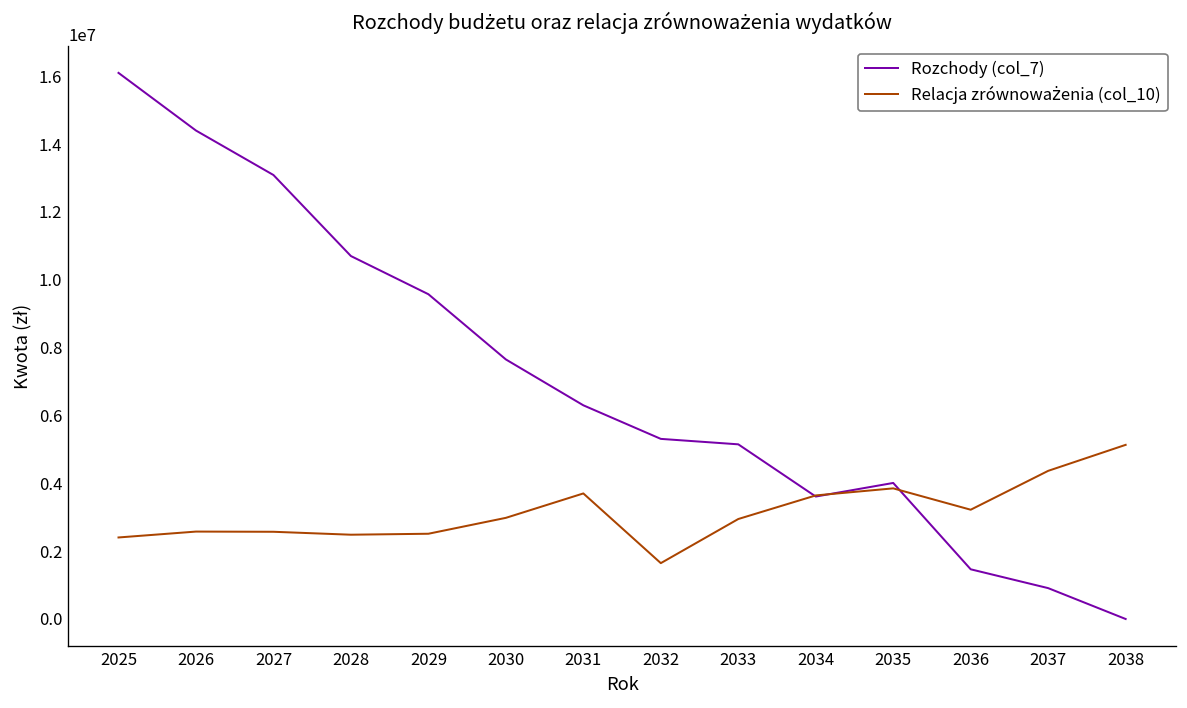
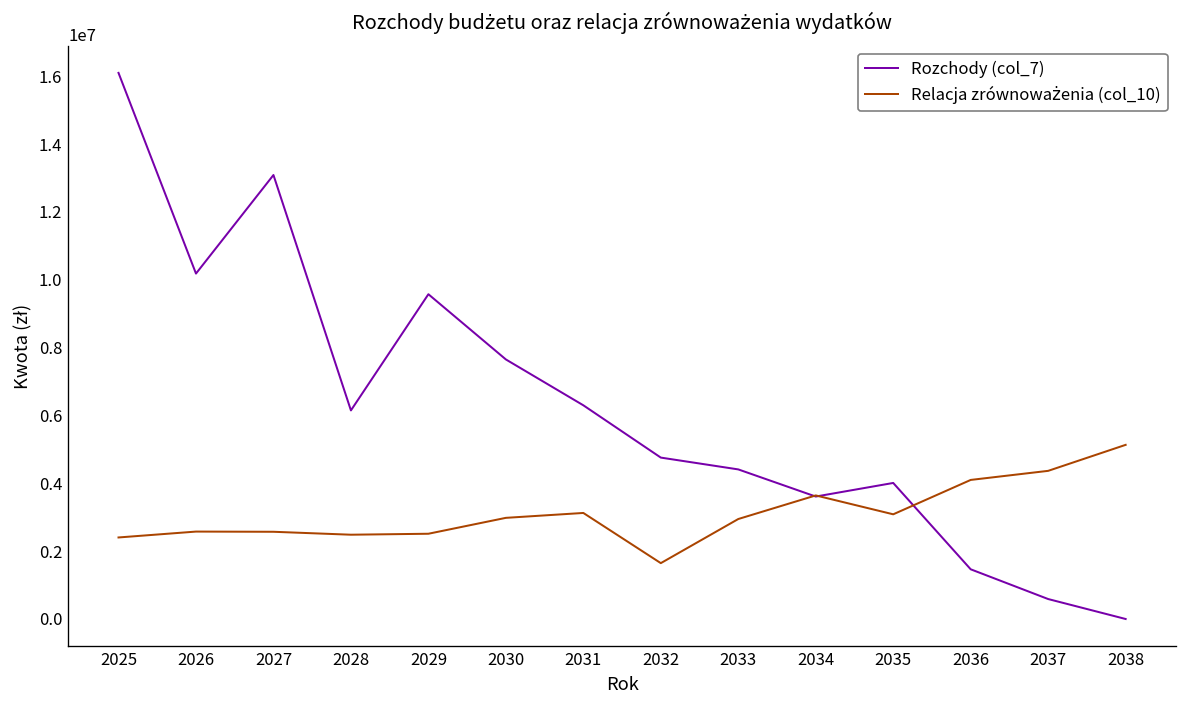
  {
    "Rozchody (col_7)": {
      "2025": 16100000,
-     "2026": 14400000,
+     "2026": 10200000,
      "2027": 13100000,
-     "2028": 10700000,
+     "2028": 6100000,
      "2029": 9600000,
      "2030": 7700000,
      "2031": 6300000,
-     "2032": 5300000,
-     "2033": 5100000,
+     "2032": 4800000,
+     "2033": 4400000,
      "2035": 4000000,
      "2036": 1500000,
-     "2037": 900000,
+     "2037": 600000,
      "2038": 0
    },
    "Relacja zrównoważenia (col_10)": {
      "2025": 2400000,
      "2026": 2600000,
      "2027": 2600000,
      "2028": 2500000,
      "2029": 2500000,
      "2030": 3000000,
-     "2031": 3700000,
+     "2031": 3100000,
      "2032": 1600000,
      "2033": 2900000,
-     "2035": 3900000,
-     "2036": 3200000,
+     "2035": 3100000,
+     "2036": 4100000,
      "2037": 4400000,
      "2038": 5100000
    }
  }
